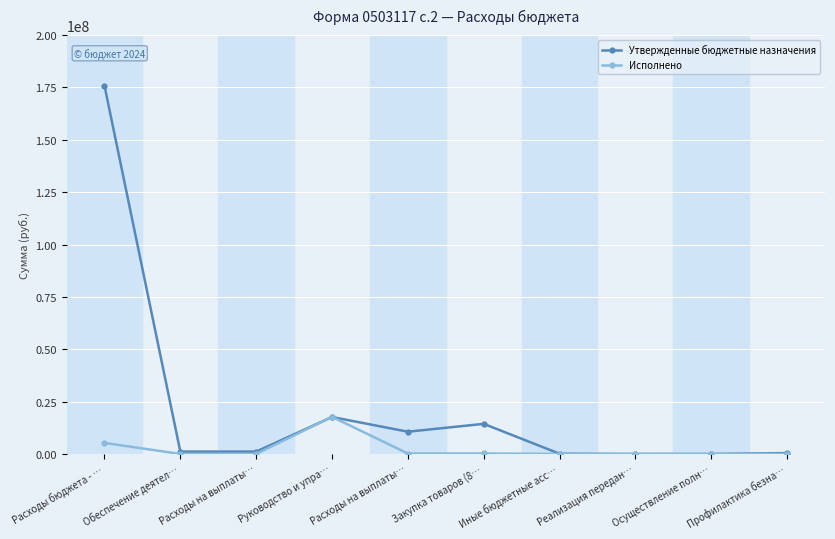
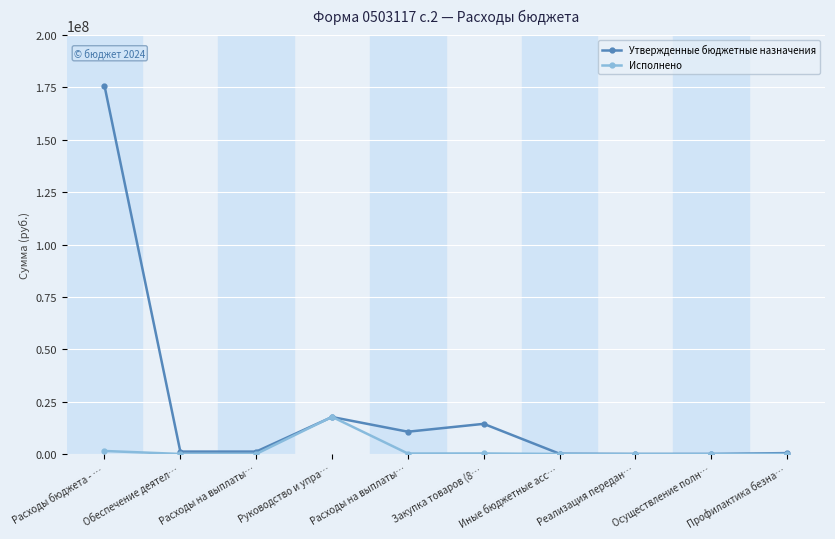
  {
    "Утвержденные бюджетные назначения": {
      "Расходы бюджета - …": 176000000,
      "Закупка товаров (8…": 14000000
    },
    "Исполнено": {
-     "Расходы бюджета - …": 5000000,
+     "Расходы бюджета - …": 1000000,
      "Закупка товаров (8…": 0
    }
  }
